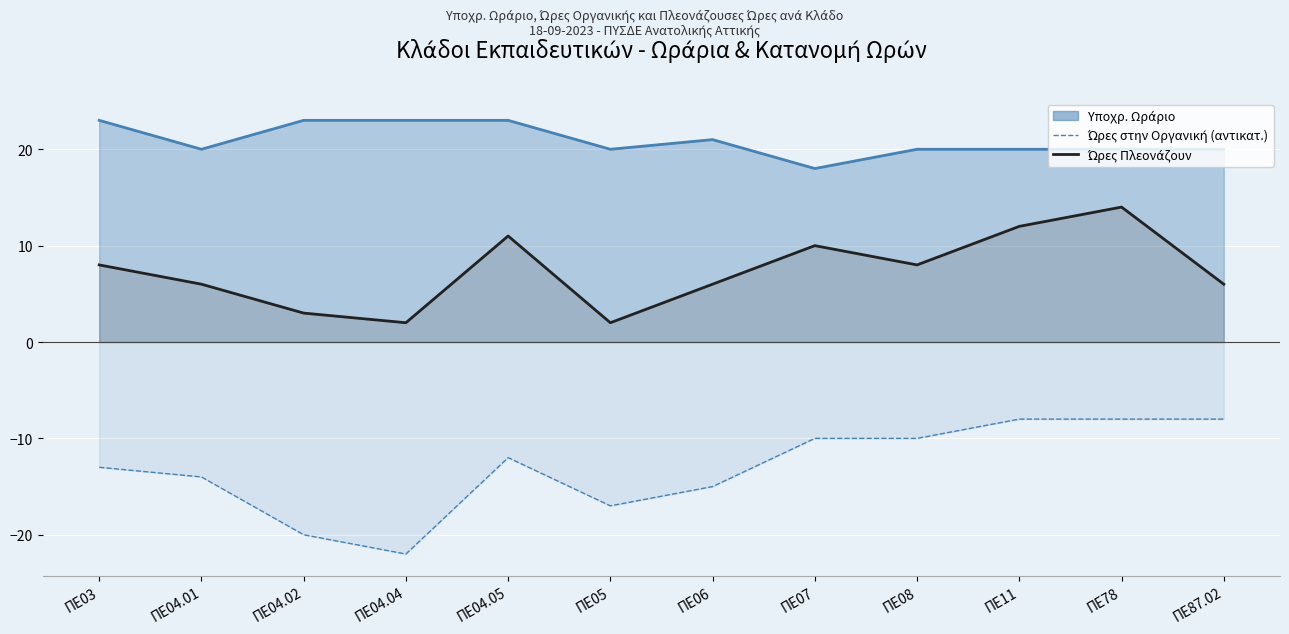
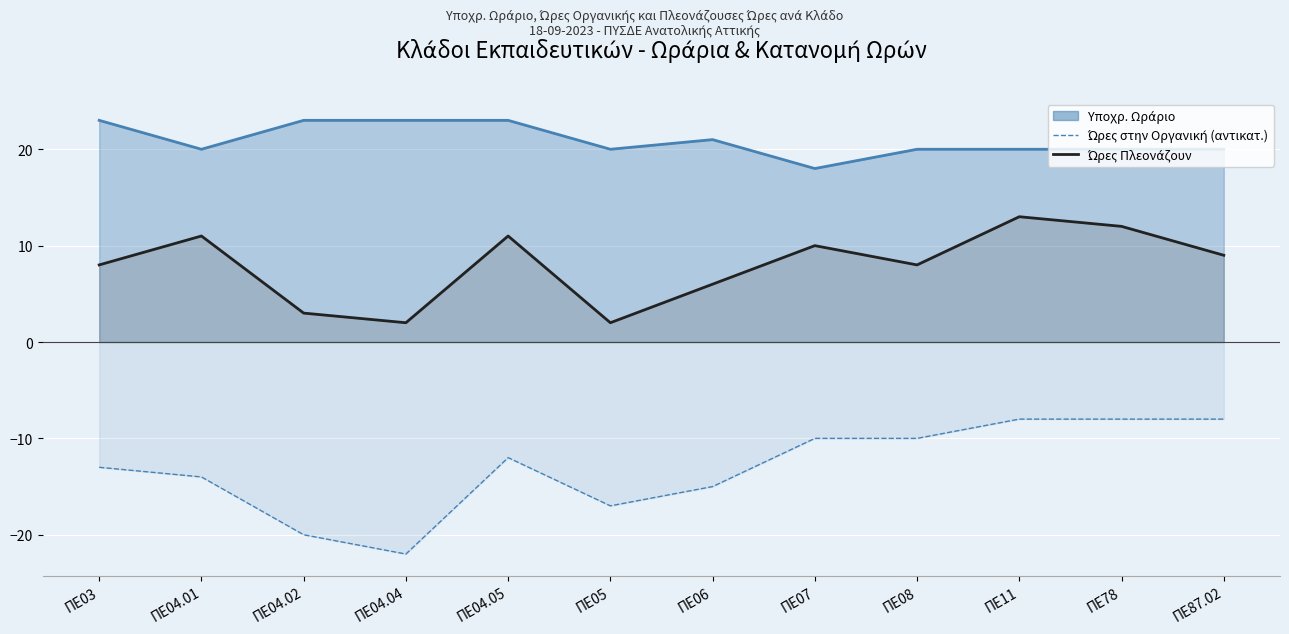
  {
    "Ώρες Πλεονάζουν": {
      "ΠΕ03": 8,
-     "ΠΕ04.01": 6,
+     "ΠΕ04.01": 11,
      "ΠΕ04.02": 3,
      "ΠΕ04.04": 2,
      "ΠΕ04.05": 11,
      "ΠΕ05": 2,
      "ΠΕ06": 6,
      "ΠΕ07": 10,
      "ΠΕ08": 8,
-     "ΠΕ11": 12,
-     "ΠΕ78": 14,
-     "ΠΕ87.02": 6
+     "ΠΕ11": 13,
+     "ΠΕ78": 12,
+     "ΠΕ87.02": 9
    }
  }
